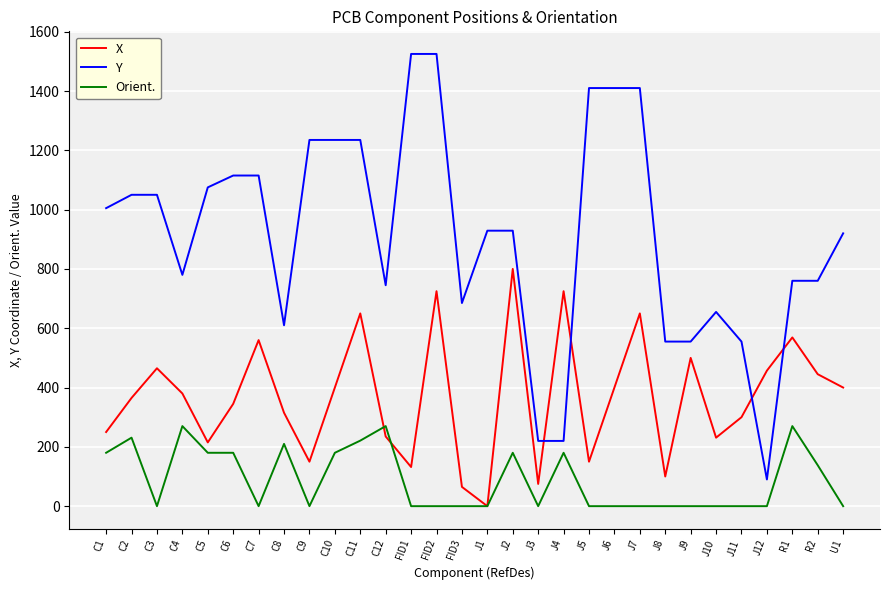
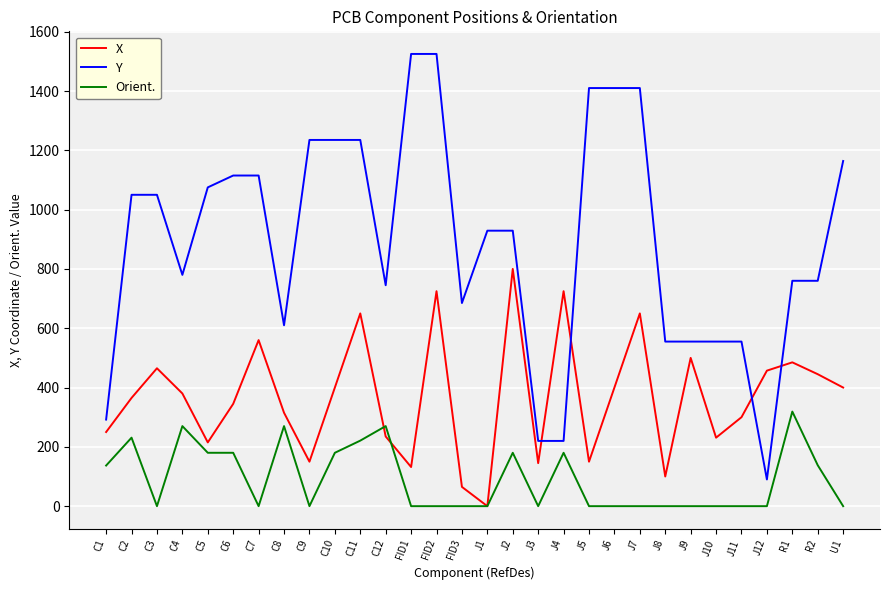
  {
    "X": {
      "C1": 250,
      "C2": 370,
      "C3": 470,
      "C4": 380,
      "C5": 220,
      "C6": 350,
      "C7": 560,
      "C8": 320,
      "C9": 150,
      "C10": 400,
      "C11": 650,
      "C12": 240,
      "FID1": 130,
      "FID2": 730,
      "FID3": 70,
      "J2": 800,
-     "J3": 80,
+     "J3": 150,
      "J4": 730,
      "J5": 150,
      "J6": 400,
      "J7": 650,
      "J8": 100,
      "J9": 500,
      "J10": 230,
      "J11": 300,
      "J12": 460,
-     "R1": 570,
+     "R1": 490,
      "R2": 450,
      "U1": 400
    },
    "Y": {
-     "C1": 1010,
+     "C1": 290,
      "C2": 1050,
      "C3": 1050,
      "C4": 780,
      "C5": 1080,
      "C6": 1120,
      "C7": 1120,
      "C8": 610,
      "C9": 1240,
      "C10": 1240,
      "C11": 1240,
      "C12": 750,
      "FID1": 1530,
      "FID2": 1530,
      "FID3": 690,
      "J1": 930,
      "J2": 930,
      "J3": 220,
      "J4": 220,
      "J5": 1410,
      "J6": 1410,
      "J7": 1410,
      "J8": 560,
      "J9": 560,
-     "J10": 660,
+     "J10": 560,
      "J11": 560,
      "J12": 90,
      "R1": 760,
      "R2": 760,
-     "U1": 920
+     "U1": 1160
    },
    "Orient.": {
-     "C1": 180,
+     "C1": 140,
      "C2": 230,
      "C3": 0,
      "C4": 270,
      "C5": 180,
      "C6": 180,
      "C7": 0,
-     "C8": 210,
+     "C8": 270,
      "C9": 0,
      "C10": 180,
      "C11": 220,
      "C12": 270,
      "FID1": 0,
      "FID2": 0,
      "FID3": 0,
      "J2": 180,
      "J3": 0,
      "J4": 180,
      "J5": 0,
      "J6": 0,
      "J7": 0,
      "J8": 0,
      "J9": 0,
      "J10": 0,
      "J11": 0,
      "J12": 0,
-     "R1": 270,
+     "R1": 320,
      "R2": 140,
      "U1": 0
    }
  }
